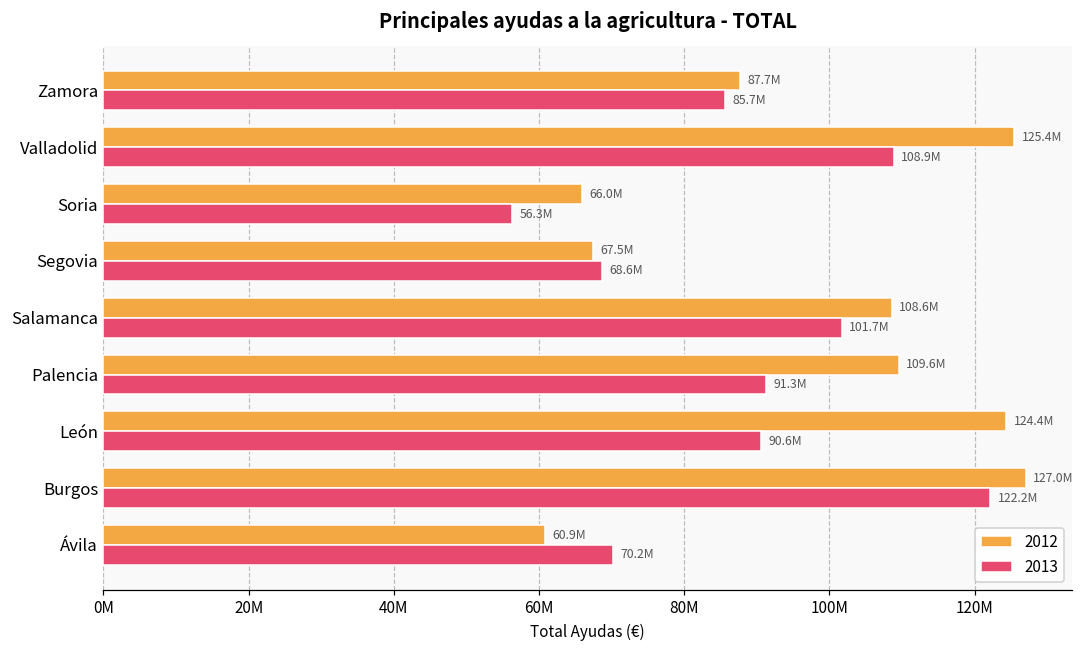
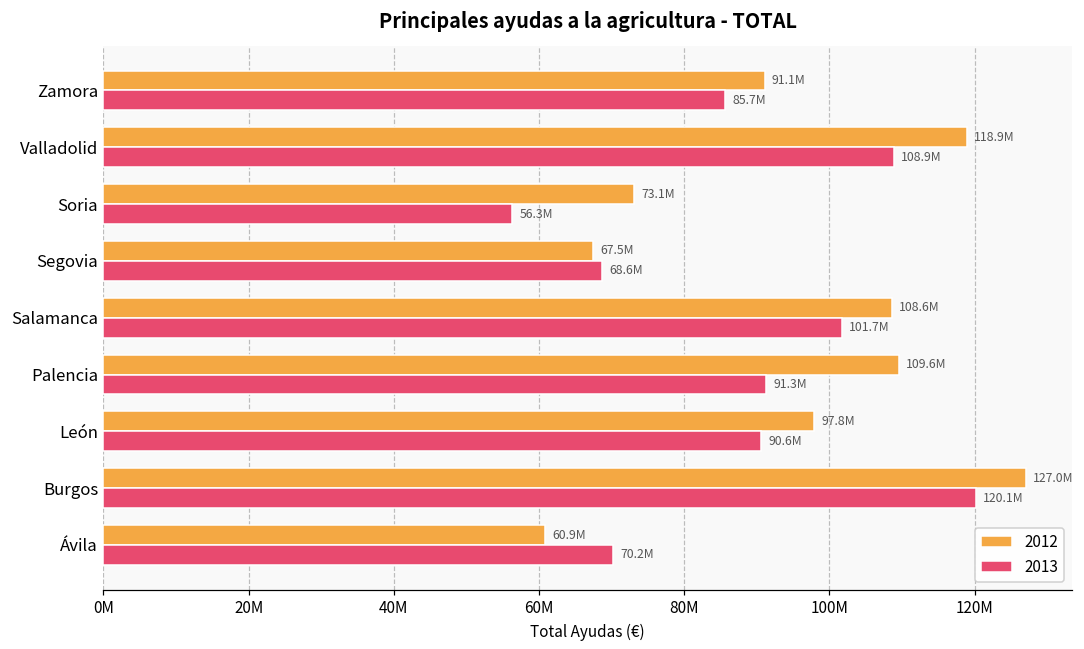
  {
    "2012": {
-     "Zamora": "87.7M",
-     "Valladolid": "125.4M",
-     "Soria": "66.0M",
+     "Zamora": "91.1M",
+     "Valladolid": "118.9M",
+     "Soria": "73.1M",
      "Segovia": "67.5M",
      "Salamanca": "108.6M",
      "Palencia": "109.6M",
-     "León": "124.4M",
+     "León": "97.8M",
      "Burgos": "127.0M",
      "Ávila": "60.9M"
    },
    "2013": {
      "Zamora": "85.7M",
      "Valladolid": "108.9M",
      "Soria": "56.3M",
      "Segovia": "68.6M",
      "Salamanca": "101.7M",
      "Palencia": "91.3M",
      "León": "90.6M",
-     "Burgos": "122.2M",
+     "Burgos": "120.1M",
      "Ávila": "70.2M"
    }
  }
